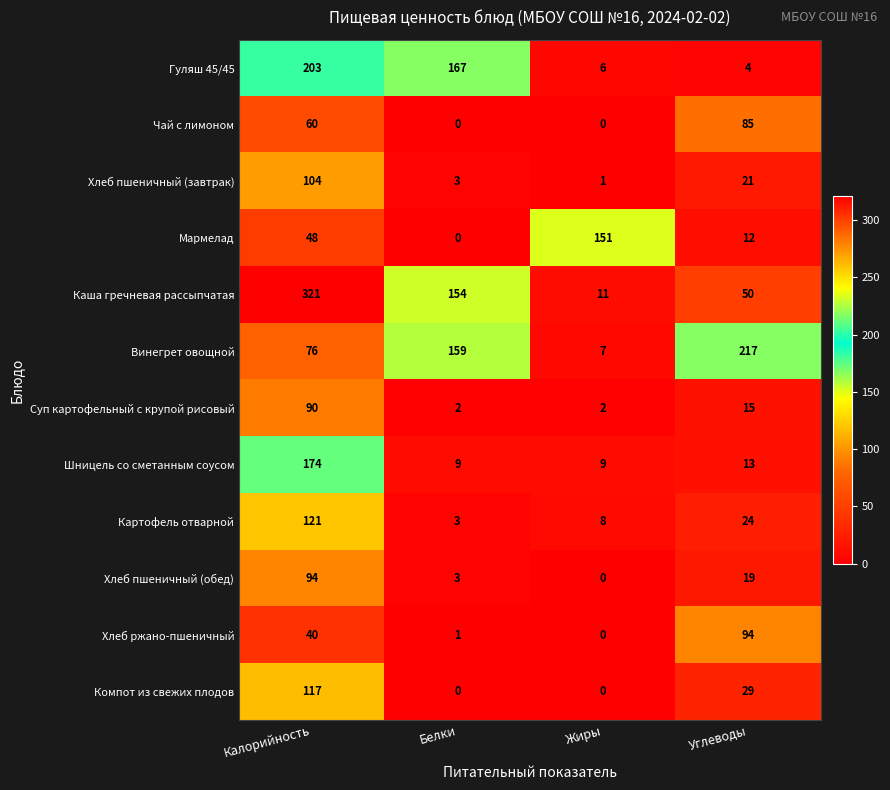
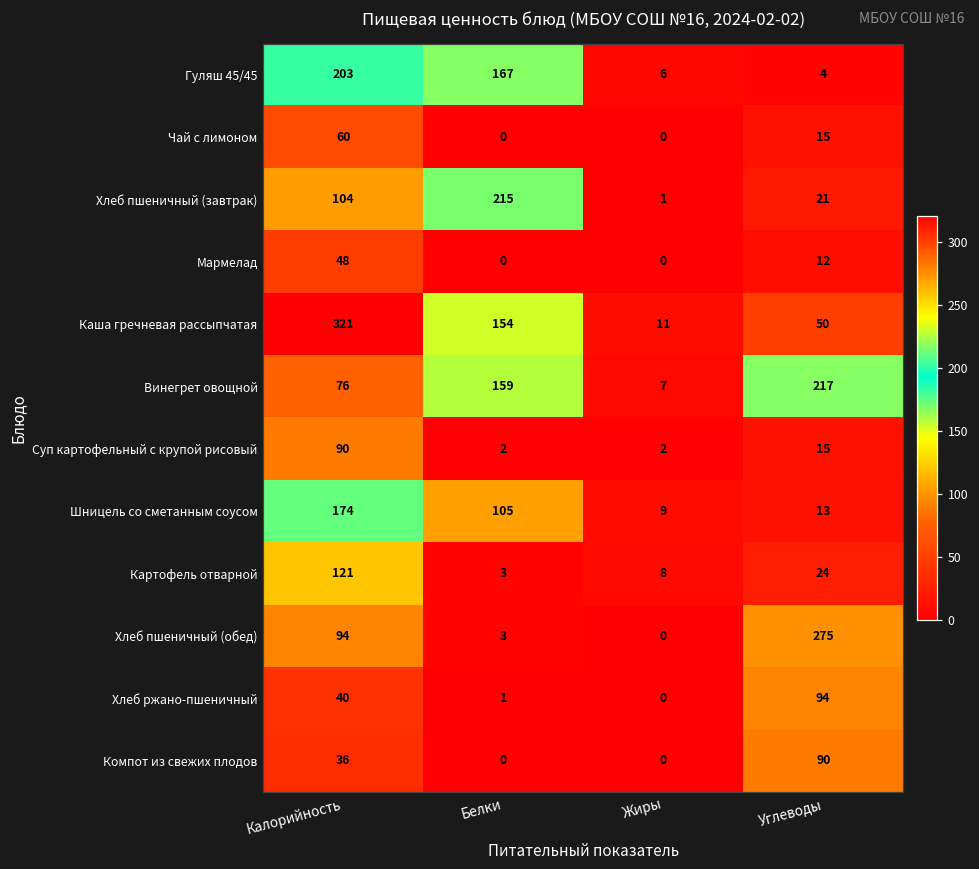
  {
    "Гуляш 45/45": {
      "Калорийность": 203,
      "Белки": 167,
      "Жиры": 6,
      "Углеводы": 4
    },
    "Чай с лимоном": {
      "Калорийность": 60,
      "Белки": 0,
      "Жиры": 0,
-     "Углеводы": 85
+     "Углеводы": 15
    },
    "Хлеб пшеничный (завтрак)": {
      "Калорийность": 104,
-     "Белки": 3,
+     "Белки": 215,
      "Жиры": 1,
      "Углеводы": 21
    },
    "Мармелад": {
      "Калорийность": 48,
      "Белки": 0,
-     "Жиры": 151,
+     "Жиры": 0,
      "Углеводы": 12
    },
    "Каша гречневая рассыпчатая": {
      "Калорийность": 321,
      "Белки": 154,
      "Жиры": 11,
      "Углеводы": 50
    },
    "Винегрет овощной": {
      "Калорийность": 76,
      "Белки": 159,
      "Жиры": 7,
      "Углеводы": 217
    },
    "Суп картофельный с крупой рисовый": {
      "Калорийность": 90,
      "Белки": 2,
      "Жиры": 2,
      "Углеводы": 15
    },
    "Шницель со сметанным соусом": {
      "Калорийность": 174,
-     "Белки": 9,
+     "Белки": 105,
      "Жиры": 9,
      "Углеводы": 13
    },
    "Картофель отварной": {
      "Калорийность": 121,
      "Белки": 3,
      "Жиры": 8,
      "Углеводы": 24
    },
    "Хлеб пшеничный (обед)": {
      "Калорийность": 94,
      "Белки": 3,
      "Жиры": 0,
-     "Углеводы": 19
+     "Углеводы": 275
    },
    "Хлеб ржано-пшеничный": {
      "Калорийность": 40,
      "Белки": 1,
      "Жиры": 0,
      "Углеводы": 94
    },
    "Компот из свежих плодов": {
-     "Калорийность": 117,
+     "Калорийность": 36,
      "Белки": 0,
      "Жиры": 0,
-     "Углеводы": 29
+     "Углеводы": 90
    }
  }
